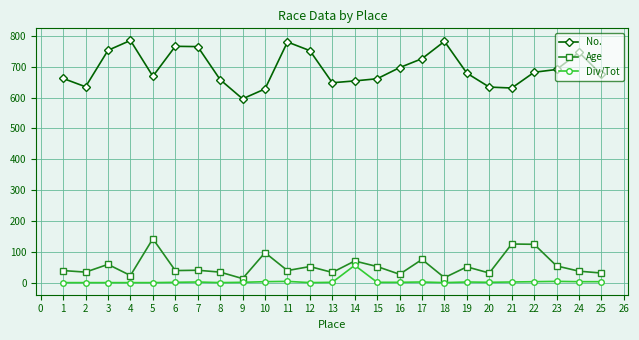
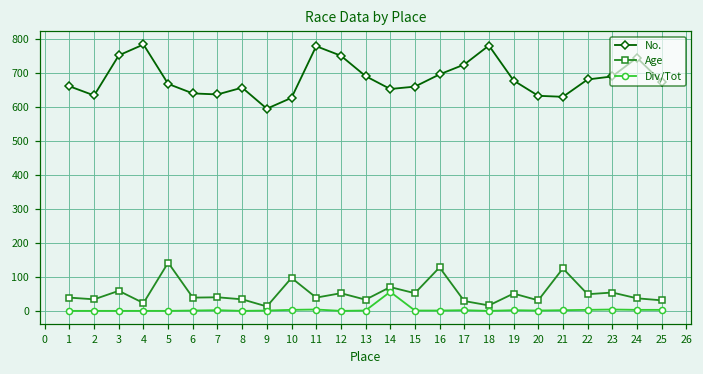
  {
    "No.": {
      "1": 660,
      "2": 640,
      "3": 750,
      "4": 790,
      "5": 670,
-     "6": 770,
-     "7": 770,
+     "6": 640,
+     "7": 640,
      "8": 660,
      "9": 600,
      "10": 630,
      "11": 780,
      "12": 750,
-     "13": 650,
+     "13": 690,
      "14": 650,
      "15": 660,
      "16": 700,
      "17": 730,
      "18": 780,
      "19": 680,
      "20": 630,
      "21": 630,
      "22": 680
    },
    "Age": {
      "1": 40,
      "2": 40,
      "3": 60,
      "4": 20,
      "5": 140,
      "6": 40,
      "7": 40,
      "8": 40,
      "9": 10,
      "10": 100,
      "11": 40,
      "12": 50,
      "13": 30,
      "14": 70,
      "15": 50,
-     "16": 30,
-     "17": 80,
+     "16": 130,
+     "17": 30,
      "18": 20,
      "19": 50,
      "20": 30,
      "21": 130,
-     "22": 130,
+     "22": 50,
      "23": 60,
      "24": 40,
      "25": 30
    },
    "Div/Tot": {
      "1": 0,
      "2": 0,
      "3": 0,
      "4": 0,
      "5": 0,
      "6": 0,
      "7": 0,
      "8": 0,
      "9": 0,
      "10": 0,
      "11": 10,
      "12": 0,
      "13": 0,
      "14": 60,
      "15": 0,
      "16": 0,
      "17": 0,
      "18": 0,
      "19": 0,
      "20": 0,
      "21": 0,
      "22": 0,
      "23": 10,
      "24": 0,
      "25": 0
    }
  }
